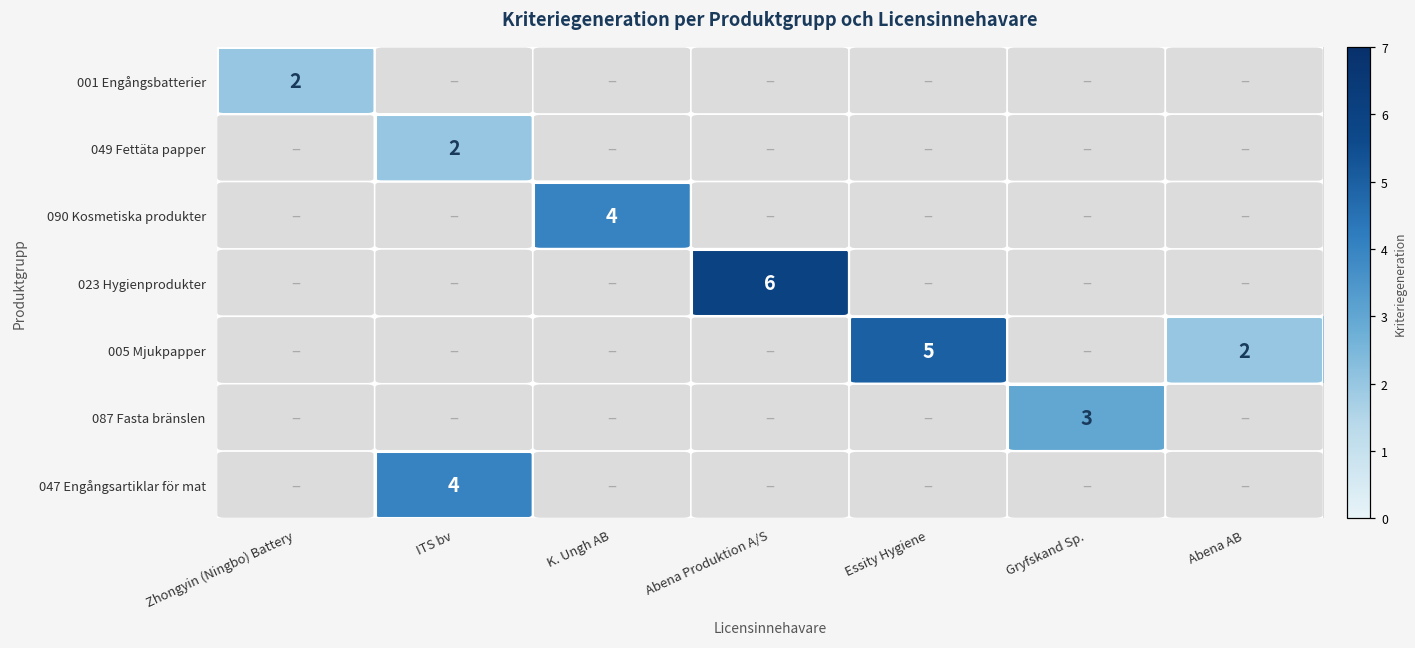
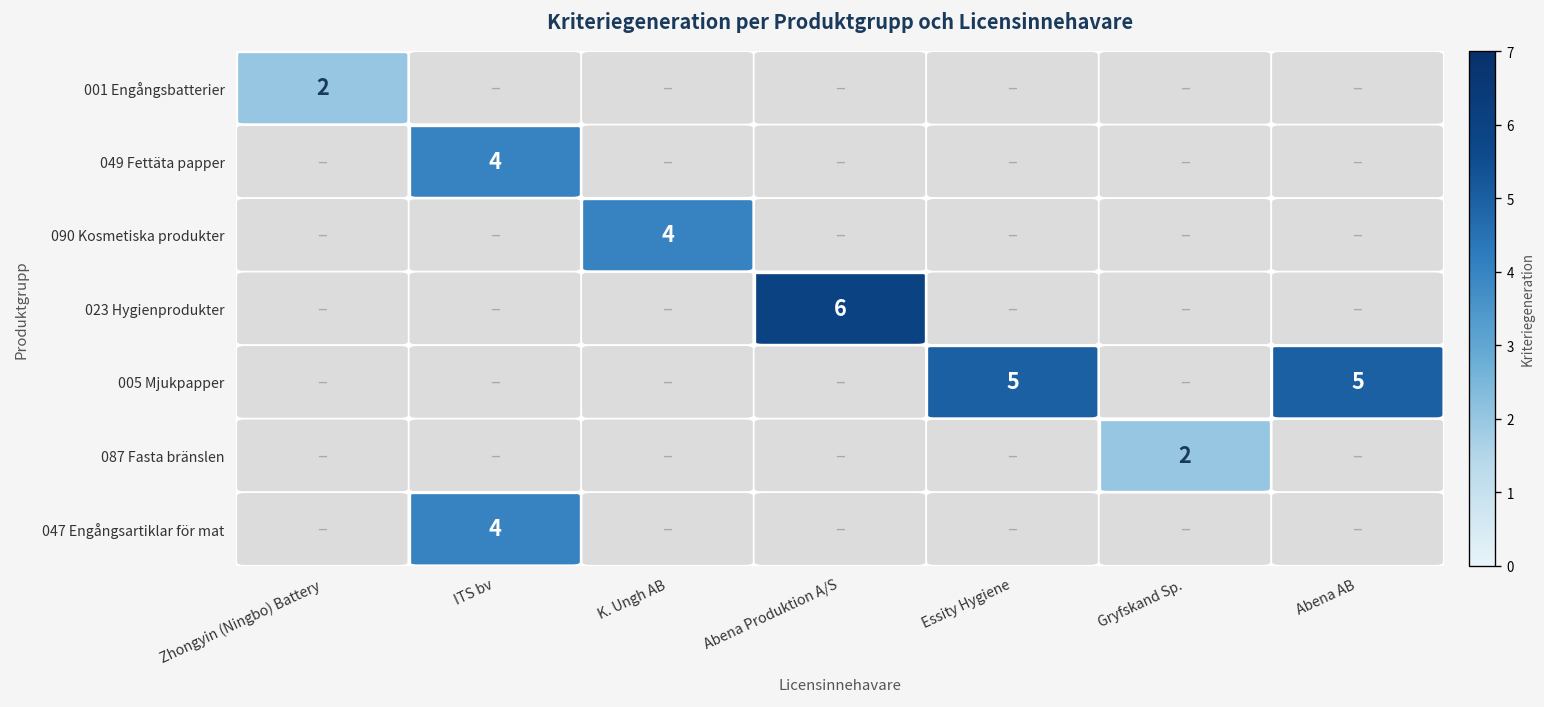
  {
    "001 Engångsbatterier": {
      "Zhongyin (Ningbo) Battery": 2
    },
    "049 Fettäta papper": {
-     "ITS bv": 2
+     "ITS bv": 4
    },
    "090 Kosmetiska produkter": {
      "K. Ungh AB": 4
    },
    "023 Hygienprodukter": {
      "Abena Produktion A/S": 6
    },
    "005 Mjukpapper": {
      "Essity Hygiene": 5,
-     "Abena AB": 2
+     "Abena AB": 5
    },
    "087 Fasta bränslen": {
-     "Gryfskand Sp.": 3
+     "Gryfskand Sp.": 2
    },
    "047 Engångsartiklar för mat": {
      "ITS bv": 4
    }
  }
